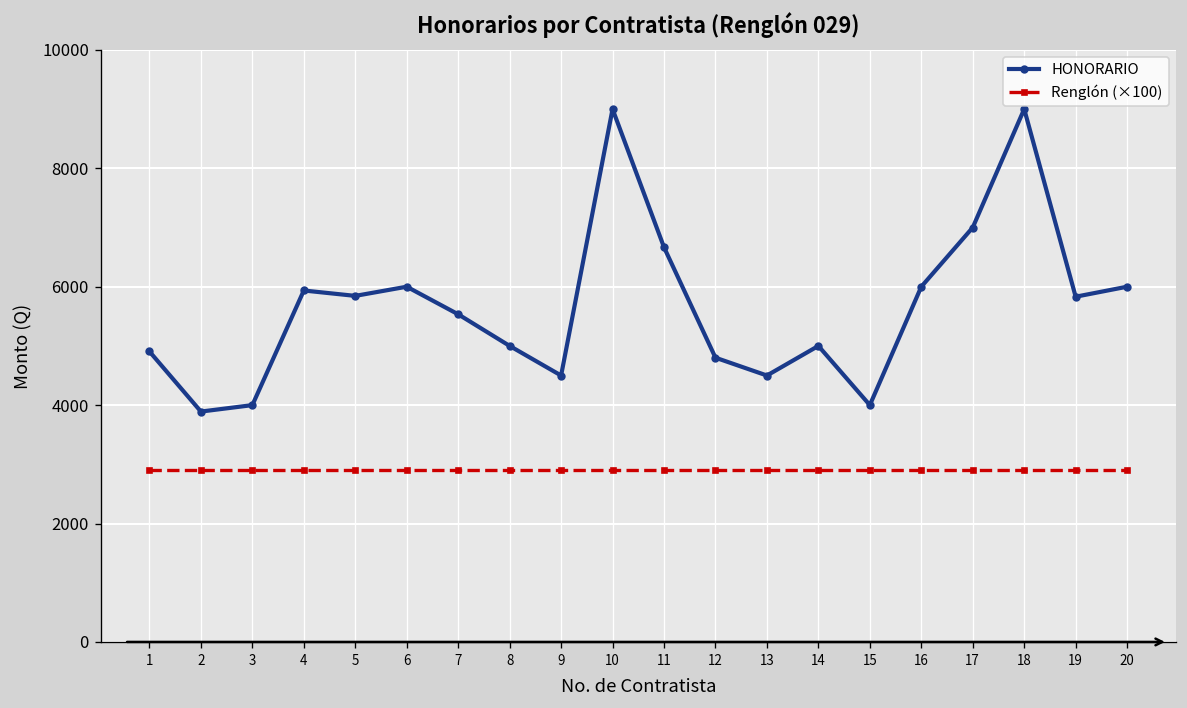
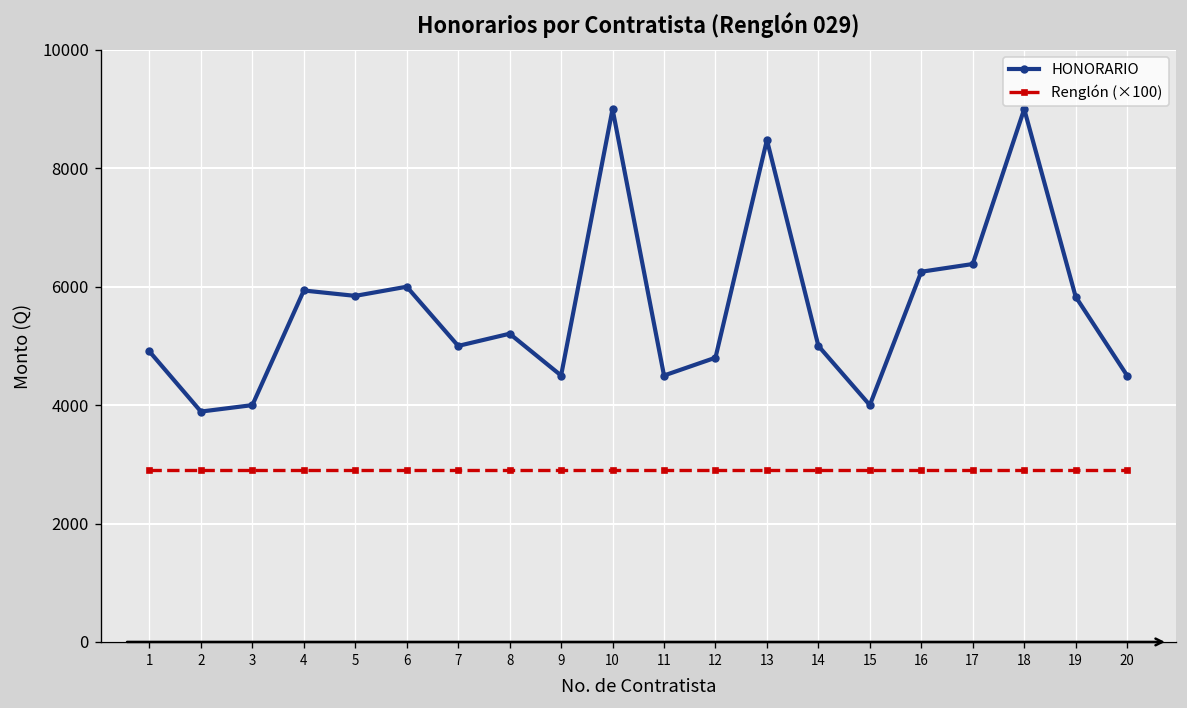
  {
    "HONORARIO": {
      "1": 4900,
      "2": 3900,
      "3": 4000,
      "4": 5900,
      "5": 5800,
      "6": 6000,
-     "7": 5500,
-     "8": 5000,
+     "7": 5000,
+     "8": 5200,
      "9": 4500,
      "10": 9000,
-     "11": 6700,
+     "11": 4500,
      "12": 4800,
-     "13": 4500,
+     "13": 8500,
      "14": 5000,
      "15": 4000,
-     "16": 6000,
-     "17": 7000,
+     "16": 6300,
+     "17": 6400,
      "19": 5800,
-     "20": 6000
+     "20": 4500
    },
    "Renglón (×100)": {
      "1": 2900,
      "2": 2900,
      "3": 2900,
      "4": 2900,
      "5": 2900,
      "6": 2900,
      "7": 2900,
      "8": 2900,
      "9": 2900,
      "10": 2900,
      "11": 2900,
      "12": 2900,
      "13": 2900,
      "14": 2900,
      "15": 2900,
      "16": 2900,
      "17": 2900,
      "18": 2900,
      "19": 2900,
      "20": 2900
    }
  }
